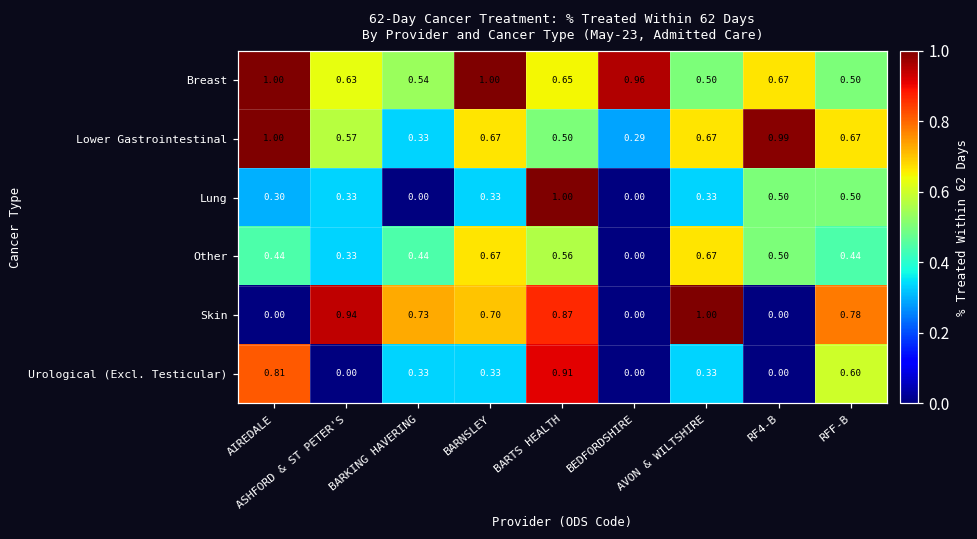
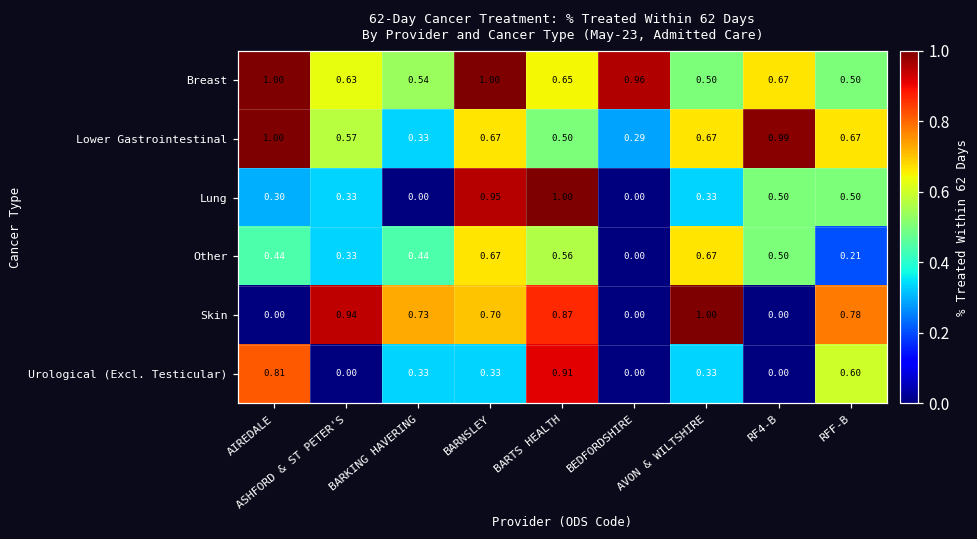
  {
    "Breast": {
      "AIREDALE": 1.00,
      "ASHFORD & ST PETER'S": 0.63,
      "BARKING HAVERING": 0.54,
      "BARNSLEY": 1.00,
      "BARTS HEALTH": 0.65,
      "BEDFORDSHIRE": 0.96,
      "AVON & WILTSHIRE": 0.50,
      "RF4-B": 0.67,
      "RFF-B": 0.50
    },
    "Lower Gastrointestinal": {
      "AIREDALE": 1.00,
      "ASHFORD & ST PETER'S": 0.57,
      "BARKING HAVERING": 0.33,
      "BARNSLEY": 0.67,
      "BARTS HEALTH": 0.50,
      "BEDFORDSHIRE": 0.29,
      "AVON & WILTSHIRE": 0.67,
      "RF4-B": 0.99,
      "RFF-B": 0.67
    },
    "Lung": {
      "AIREDALE": 0.30,
      "ASHFORD & ST PETER'S": 0.33,
      "BARKING HAVERING": 0.00,
-     "BARNSLEY": 0.33,
+     "BARNSLEY": 0.95,
      "BARTS HEALTH": 1.00,
      "BEDFORDSHIRE": 0.00,
      "AVON & WILTSHIRE": 0.33,
      "RF4-B": 0.50,
      "RFF-B": 0.50
    },
    "Other": {
      "AIREDALE": 0.44,
      "ASHFORD & ST PETER'S": 0.33,
      "BARKING HAVERING": 0.44,
      "BARNSLEY": 0.67,
      "BARTS HEALTH": 0.56,
      "BEDFORDSHIRE": 0.00,
      "AVON & WILTSHIRE": 0.67,
      "RF4-B": 0.50,
-     "RFF-B": 0.44
+     "RFF-B": 0.21
    },
    "Skin": {
      "AIREDALE": 0.00,
      "ASHFORD & ST PETER'S": 0.94,
      "BARKING HAVERING": 0.73,
      "BARNSLEY": 0.70,
      "BARTS HEALTH": 0.87,
      "BEDFORDSHIRE": 0.00,
      "AVON & WILTSHIRE": 1.00,
      "RF4-B": 0.00,
      "RFF-B": 0.78
    },
    "Urological (Excl. Testicular)": {
      "AIREDALE": 0.81,
      "ASHFORD & ST PETER'S": 0.00,
      "BARKING HAVERING": 0.33,
      "BARNSLEY": 0.33,
      "BARTS HEALTH": 0.91,
      "BEDFORDSHIRE": 0.00,
      "AVON & WILTSHIRE": 0.33,
      "RF4-B": 0.00,
      "RFF-B": 0.60
    }
  }
